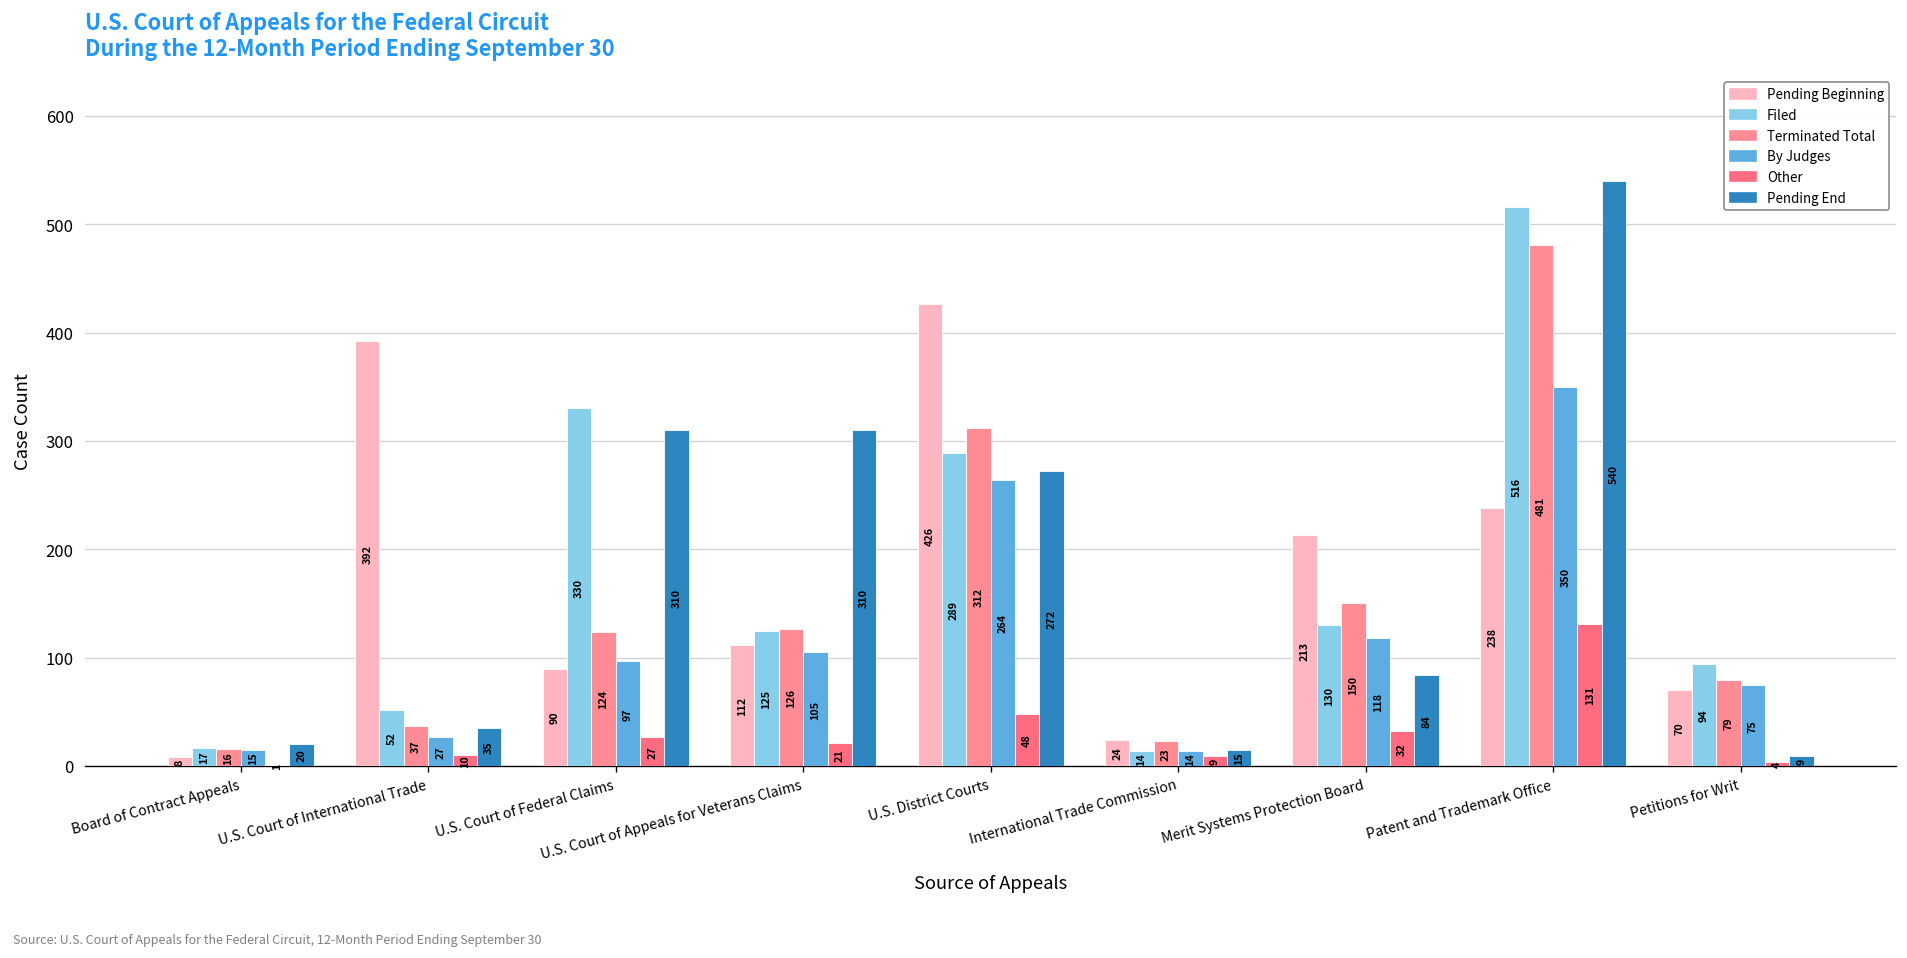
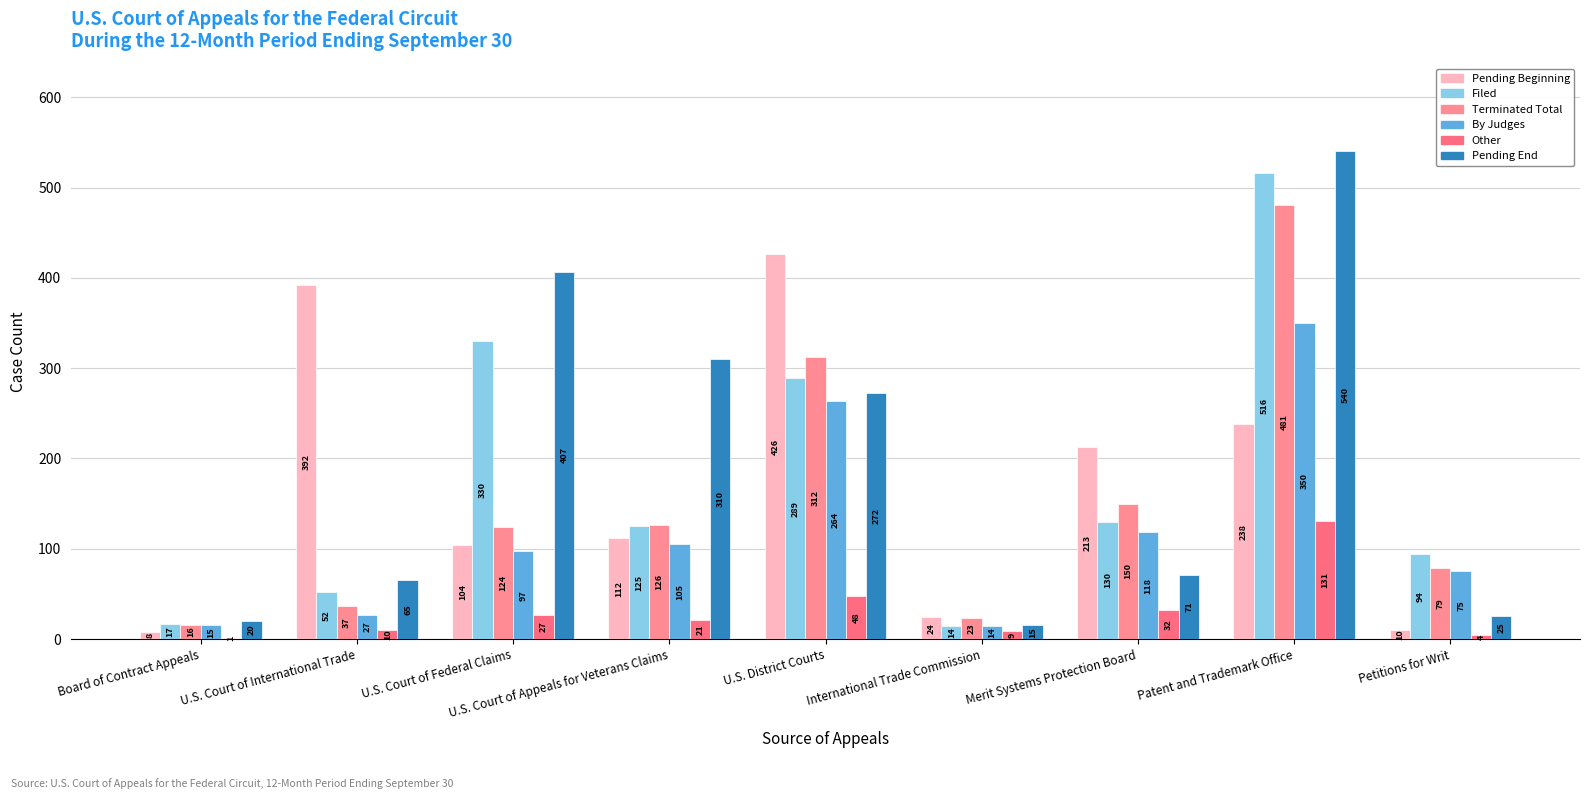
  {
    "Pending Beginning": {
      "Board of Contract Appeals": 8,
      "U.S. Court of International Trade": 392,
-     "U.S. Court of Federal Claims": 90,
+     "U.S. Court of Federal Claims": 104,
      "U.S. Court of Appeals for Veterans Claims": 112,
      "U.S. District Courts": 426,
      "International Trade Commission": 24,
      "Merit Systems Protection Board": 213,
      "Patent and Trademark Office": 238,
-     "Petitions for Writ": 70
+     "Petitions for Writ": 10
    },
    "Pending End": {
      "Board of Contract Appeals": 20,
-     "U.S. Court of International Trade": 35,
-     "U.S. Court of Federal Claims": 310,
+     "U.S. Court of International Trade": 65,
+     "U.S. Court of Federal Claims": 407,
      "U.S. Court of Appeals for Veterans Claims": 310,
      "U.S. District Courts": 272,
      "International Trade Commission": 15,
-     "Merit Systems Protection Board": 84,
+     "Merit Systems Protection Board": 71,
      "Patent and Trademark Office": 540,
-     "Petitions for Writ": 9
+     "Petitions for Writ": 25
    }
  }
